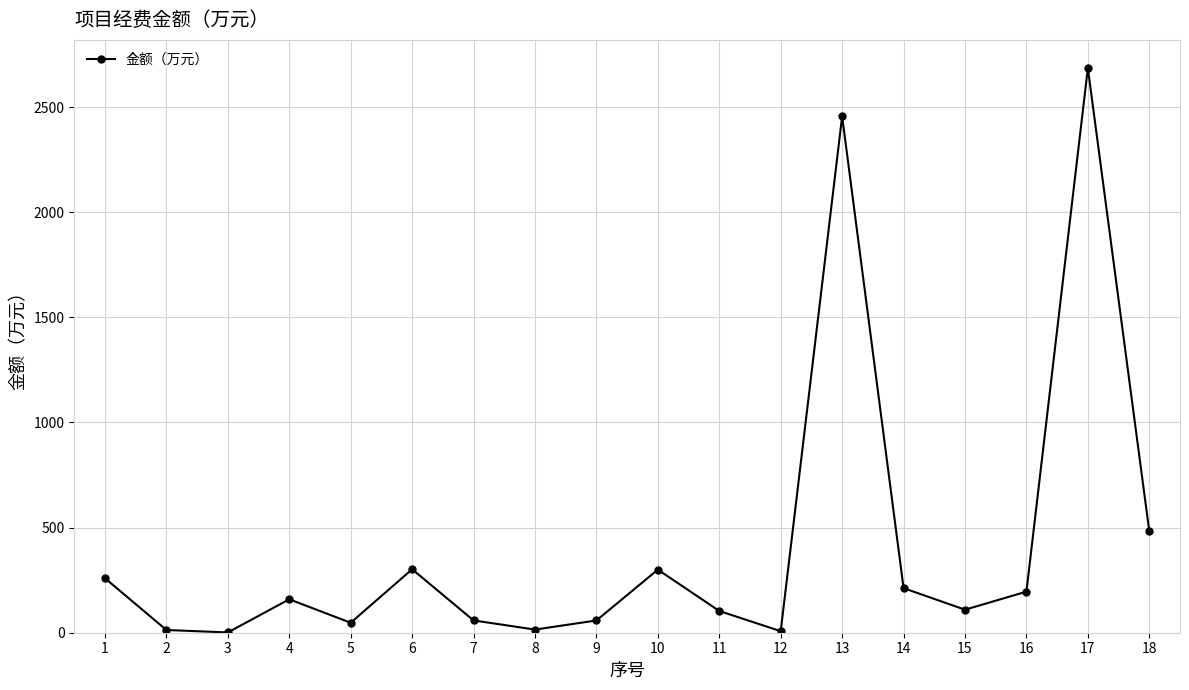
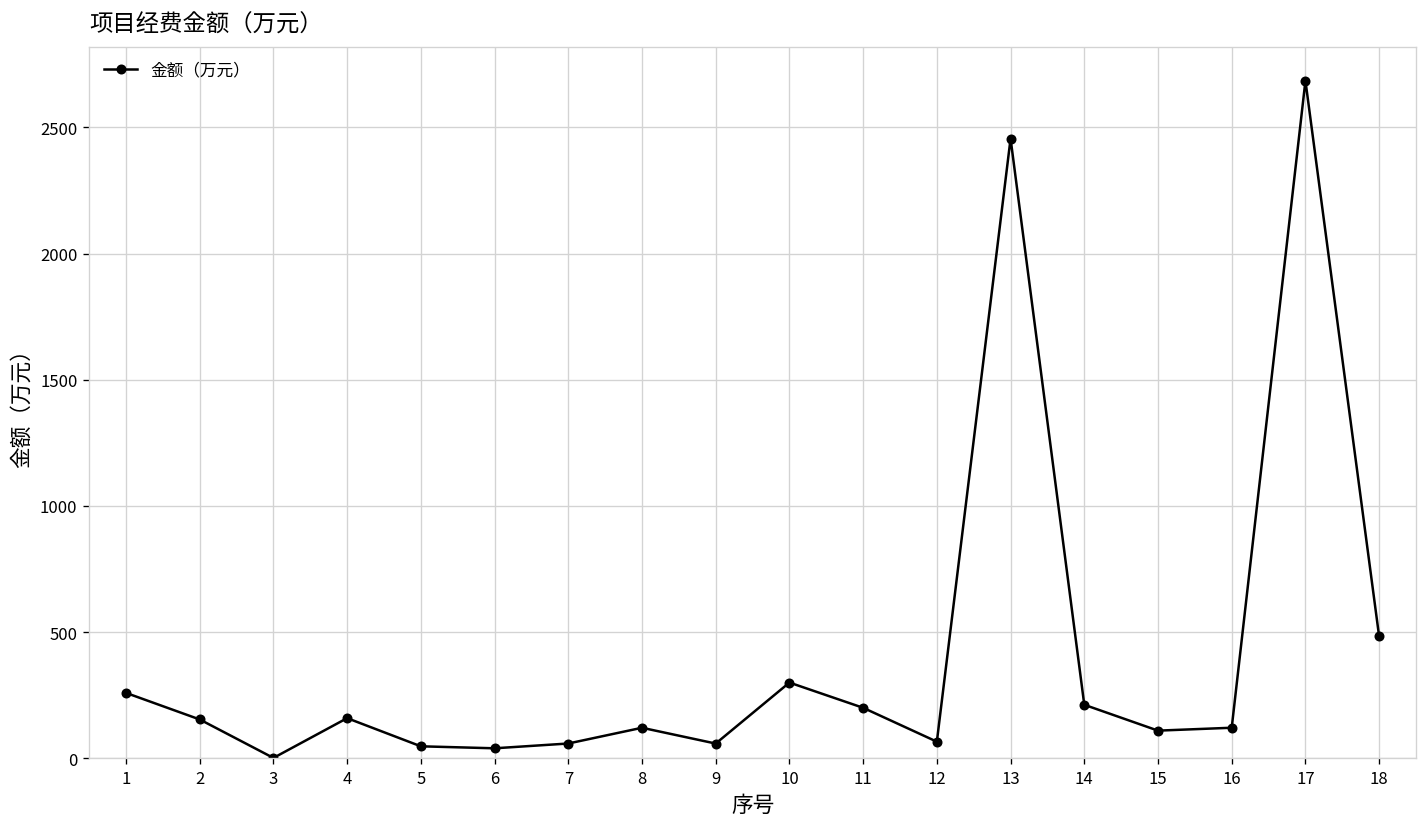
  {
    "1": 260,
-   "2": 10,
+   "2": 150,
    "3": 0,
    "4": 160,
    "5": 50,
-   "6": 300,
+   "6": 40,
    "7": 60,
-   "8": 20,
+   "8": 120,
    "9": 60,
    "10": 300,
-   "11": 100,
-   "12": 10,
+   "11": 200,
+   "12": 70,
    "13": 2460,
    "14": 210,
    "15": 110,
-   "16": 200,
+   "16": 120,
    "17": 2690,
    "18": 480
  }
